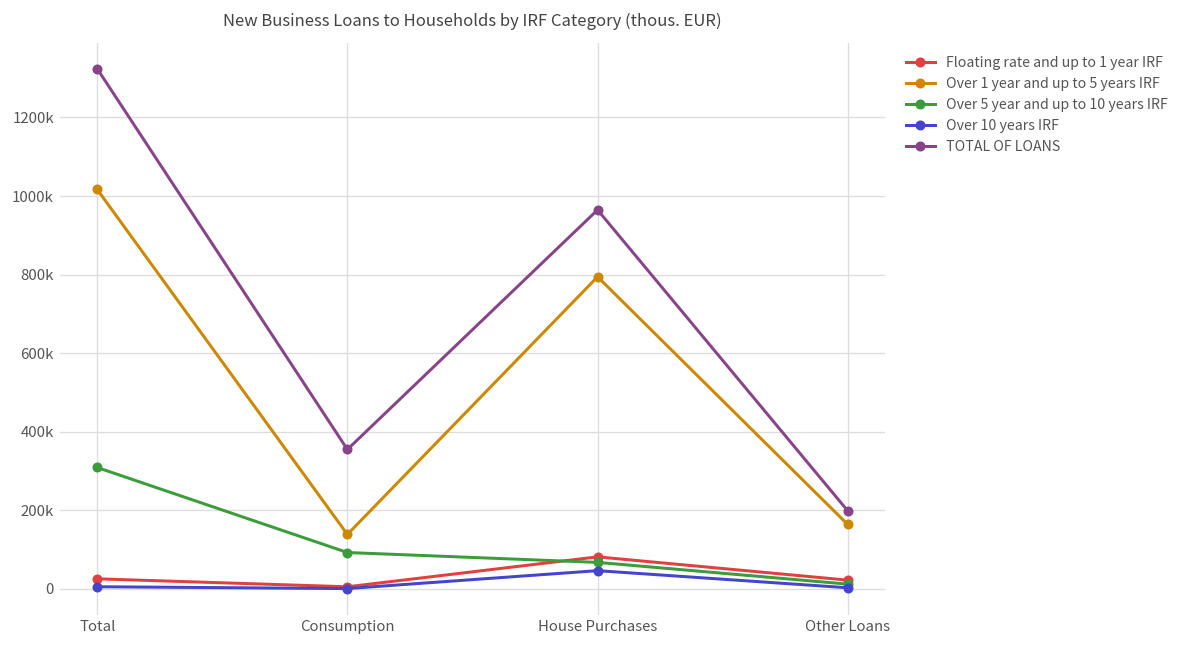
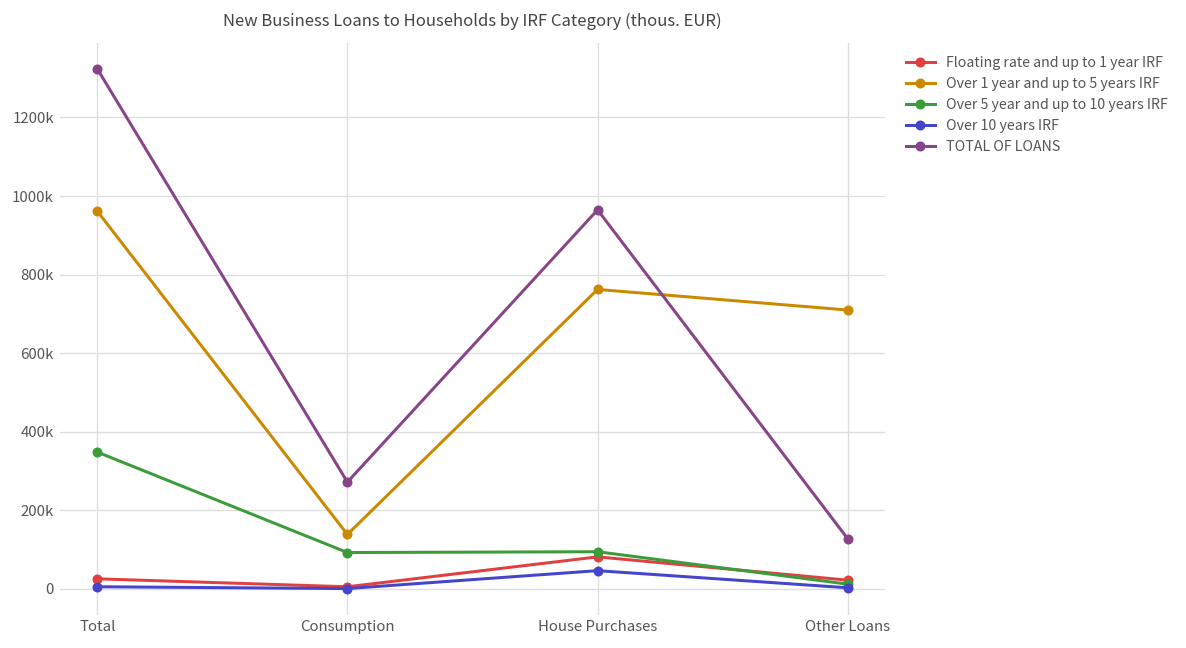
  {
    "Floating rate and up to 1 year IRF": {
      "Total": 20000,
      "House Purchases": 80000,
      "Other Loans": 20000
    },
    "Over 1 year and up to 5 years IRF": {
-     "Total": 1020000,
+     "Total": 960000,
      "Consumption": 140000,
-     "House Purchases": 790000,
-     "Other Loans": 160000
+     "House Purchases": 760000,
+     "Other Loans": 710000
    },
    "Over 5 year and up to 10 years IRF": {
-     "Total": 310000,
+     "Total": 350000,
      "Consumption": 90000,
-     "House Purchases": 70000,
+     "House Purchases": 90000,
      "Other Loans": 10000
    },
    "Over 10 years IRF": {
      "Total": 0,
      "House Purchases": 50000,
      "Other Loans": 0
    },
    "TOTAL OF LOANS": {
      "Total": 1320000,
-     "Consumption": 350000,
+     "Consumption": 270000,
      "House Purchases": 960000,
-     "Other Loans": 200000
+     "Other Loans": 130000
    }
  }
